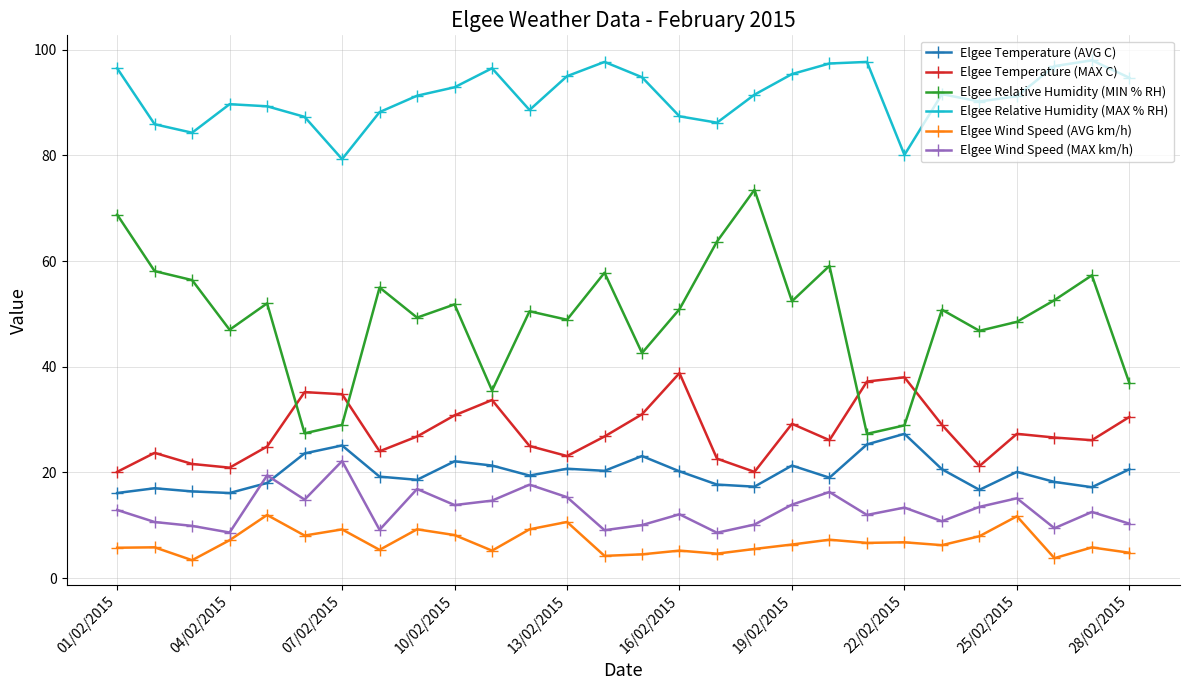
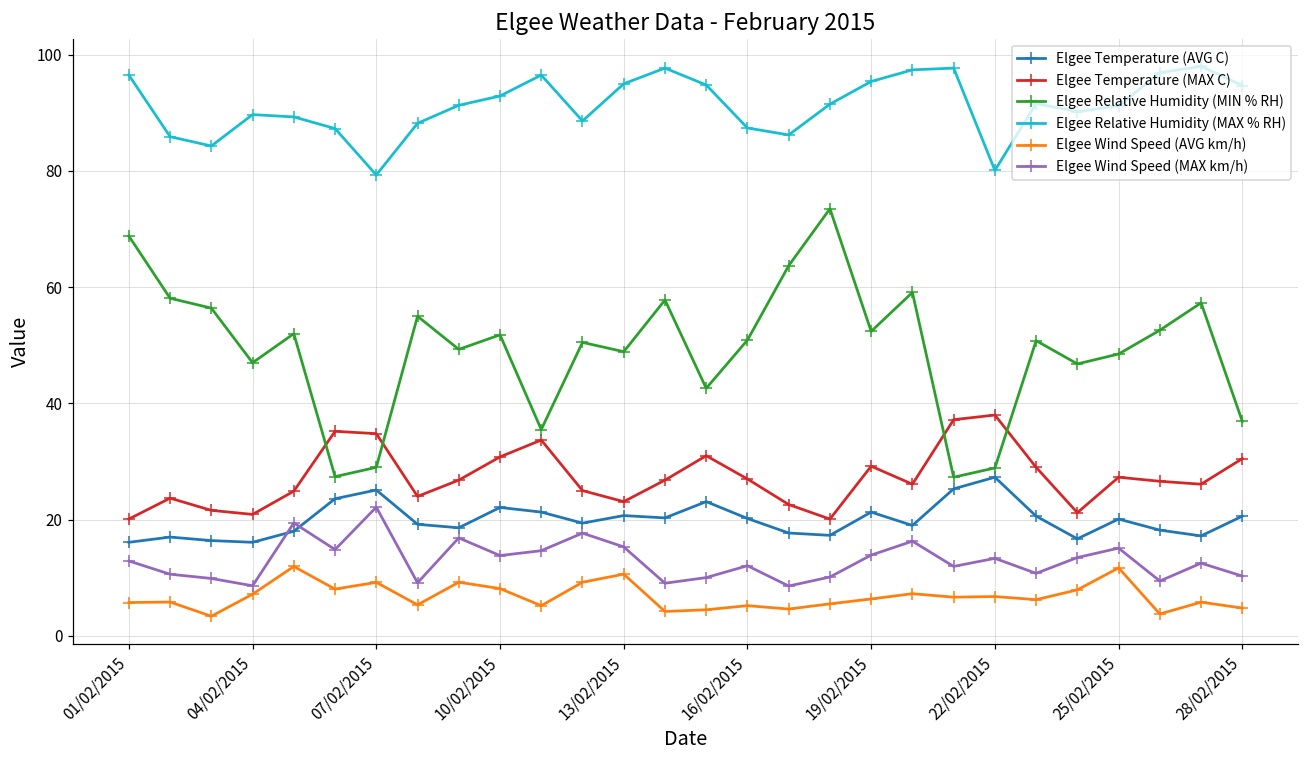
  {
    "Elgee Temperature (AVG C)": {
      "01/02/2015": 16,
      "04/02/2015": 16,
      "07/02/2015": 25,
      "10/02/2015": 22,
      "13/02/2015": 21,
      "16/02/2015": 20,
      "19/02/2015": 21,
      "22/02/2015": 27,
      "25/02/2015": 20,
      "28/02/2015": 21
    },
    "Elgee Temperature (MAX C)": {
      "01/02/2015": 20,
      "04/02/2015": 21,
      "07/02/2015": 35,
      "10/02/2015": 31,
      "13/02/2015": 23,
-     "16/02/2015": 39,
+     "16/02/2015": 27,
      "19/02/2015": 29,
      "22/02/2015": 38,
      "25/02/2015": 27,
      "28/02/2015": 31
    },
    "Elgee Relative Humidity (MIN % RH)": {
      "01/02/2015": 69,
      "04/02/2015": 47,
      "07/02/2015": 29,
      "10/02/2015": 52,
      "13/02/2015": 49,
      "16/02/2015": 51,
      "19/02/2015": 52,
      "22/02/2015": 29,
      "25/02/2015": 49,
      "28/02/2015": 37
    },
    "Elgee Relative Humidity (MAX % RH)": {
      "01/02/2015": 97,
      "04/02/2015": 90,
      "07/02/2015": 79,
      "10/02/2015": 93,
      "13/02/2015": 95,
      "16/02/2015": 87,
      "19/02/2015": 95,
      "22/02/2015": 80
    },
    "Elgee Wind Speed (AVG km/h)": {
      "01/02/2015": 6,
      "04/02/2015": 7,
      "07/02/2015": 9,
      "10/02/2015": 8,
      "13/02/2015": 11,
      "16/02/2015": 5,
      "19/02/2015": 6,
      "22/02/2015": 7,
      "25/02/2015": 12,
      "28/02/2015": 5
    },
    "Elgee Wind Speed (MAX km/h)": {
      "01/02/2015": 13,
      "04/02/2015": 9,
      "07/02/2015": 22,
      "10/02/2015": 14,
      "13/02/2015": 15,
      "16/02/2015": 12,
      "19/02/2015": 14,
      "22/02/2015": 13,
      "25/02/2015": 15,
      "28/02/2015": 10
    }
  }
